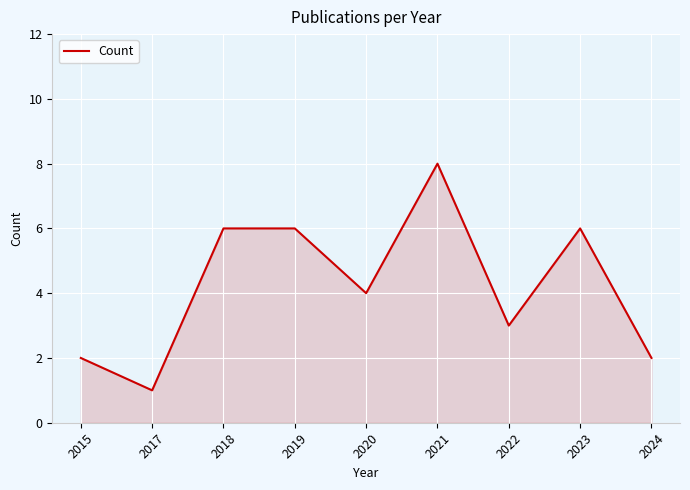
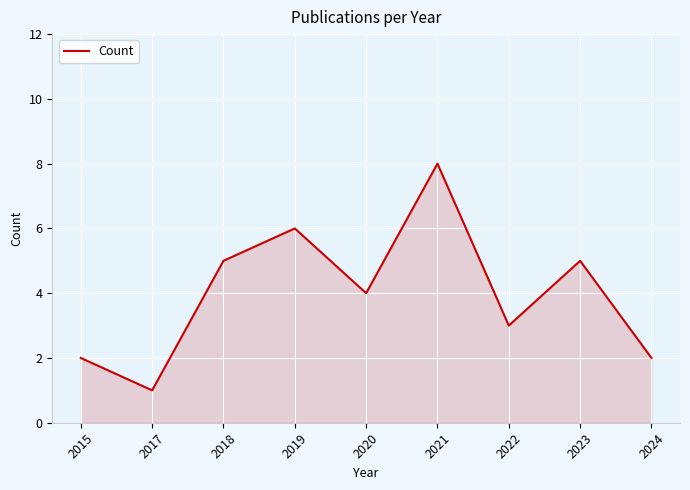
  {
    "2015": 2,
    "2017": 1,
-   "2018": 6,
+   "2018": 5,
    "2019": 6,
    "2020": 4,
    "2021": 8,
    "2022": 3,
-   "2023": 6,
+   "2023": 5,
    "2024": 2
  }
